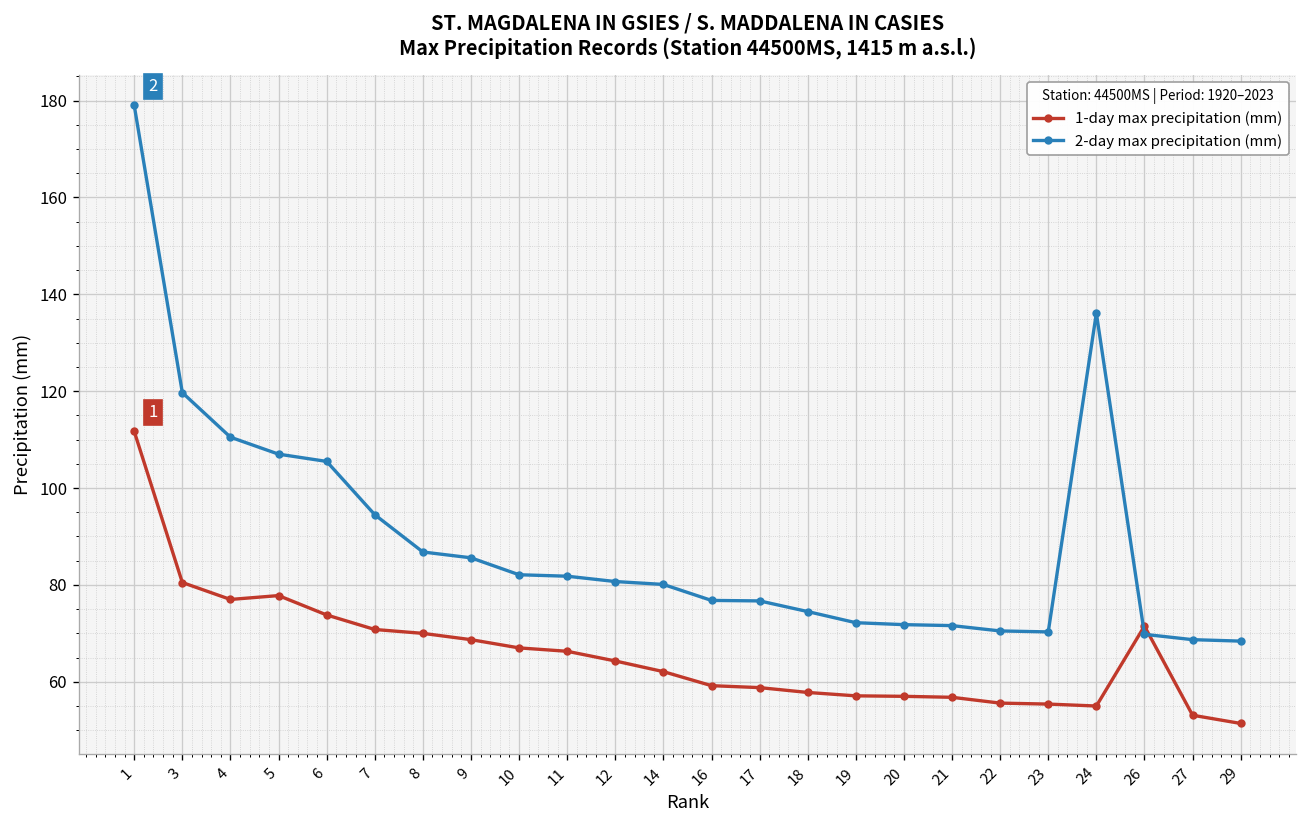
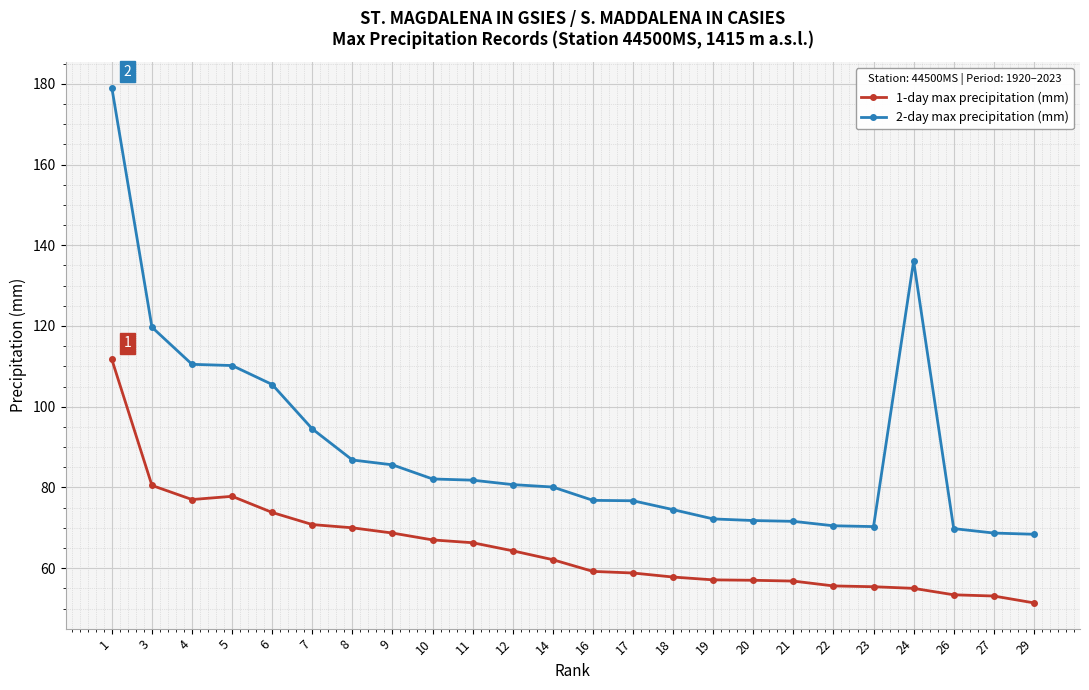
  {
    "1-day max precipitation (mm)": {
      "3": 81,
      "4": 77,
      "5": 78,
      "6": 74,
      "7": 71,
      "8": 70,
      "9": 69,
      "10": 67,
      "11": 66,
      "12": 64,
      "14": 62,
      "16": 59,
      "17": 59,
      "18": 58,
      "19": 57,
      "20": 57,
      "21": 57,
      "22": 56,
      "23": 55,
      "24": 55,
-     "26": 72,
+     "26": 53,
      "27": 53,
      "29": 51
    },
    "2-day max precipitation (mm)": {
      "3": 120,
      "4": 111,
-     "5": 107,
+     "5": 110,
      "6": 106,
      "7": 95,
      "8": 87,
      "9": 86,
      "10": 82,
      "11": 82,
      "12": 81,
      "14": 80,
      "16": 77,
      "17": 77,
      "18": 75,
      "19": 72,
      "20": 72,
      "21": 72,
      "22": 71,
      "23": 70,
      "24": 136,
      "26": 70,
      "27": 69,
      "29": 68
    }
  }
